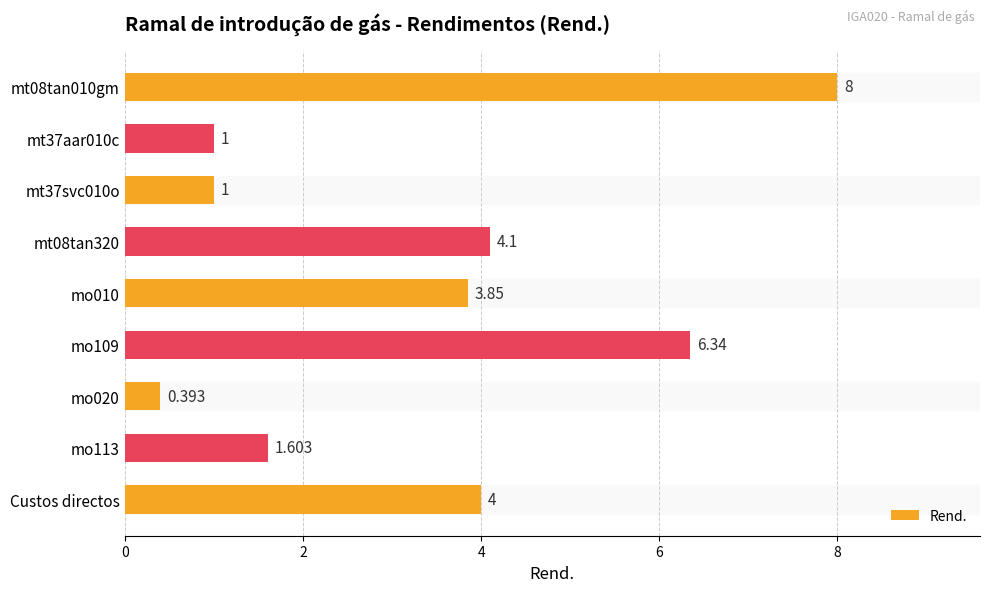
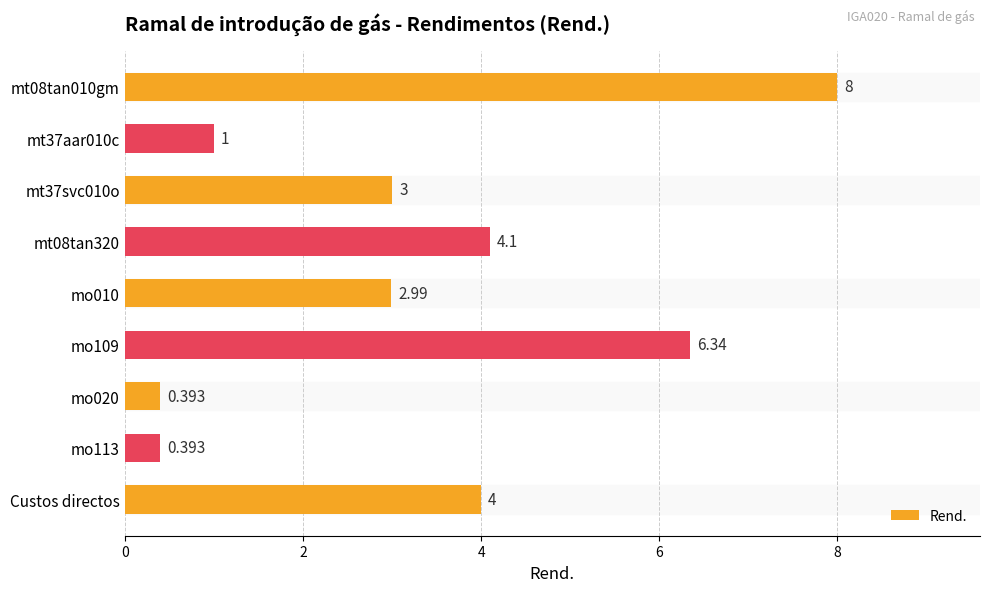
  {
    "mt08tan010gm": 8,
    "mt37aar010c": 1,
-   "mt37svc010o": 1,
+   "mt37svc010o": 3,
    "mt08tan320": 4.1,
-   "mo010": 3.85,
+   "mo010": 2.99,
    "mo109": 6.34,
    "mo020": 0.393,
-   "mo113": 1.603,
+   "mo113": 0.393,
    "Custos directos": 4
  }
